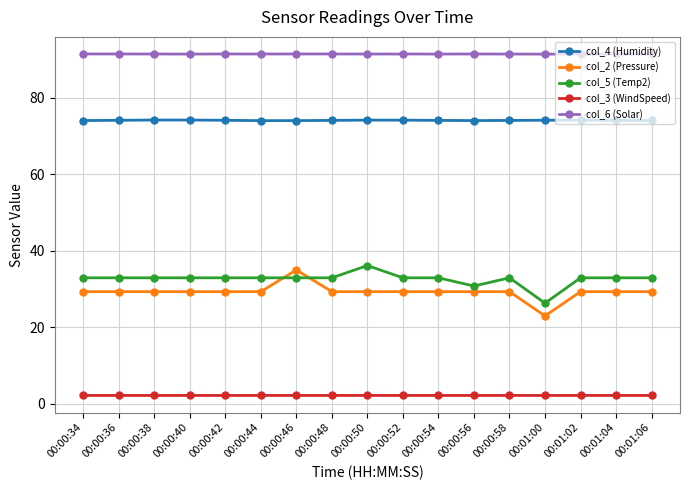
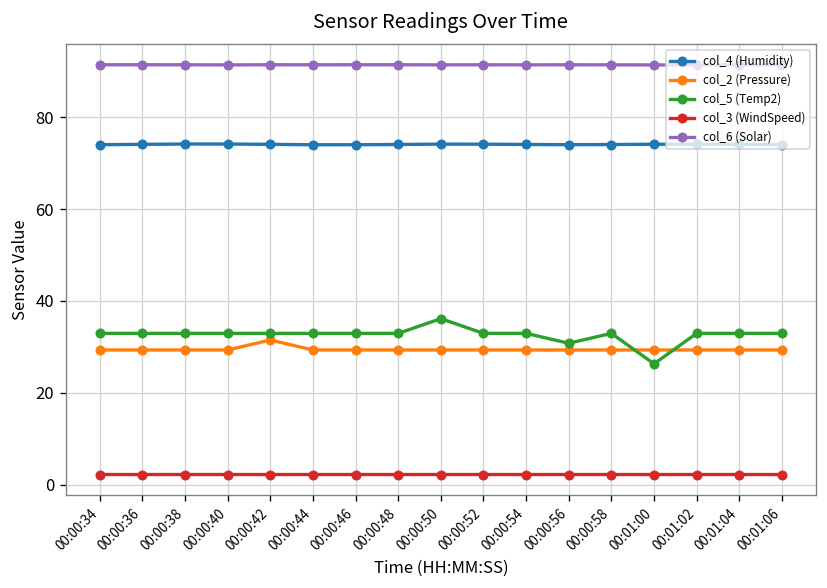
  {
    "col_4 (Humidity)": {
      "00:00:34": 74,
      "00:00:36": 74,
      "00:00:38": 74,
      "00:00:40": 74,
      "00:00:42": 74,
      "00:00:44": 74,
      "00:00:46": 74,
      "00:00:48": 74,
      "00:00:50": 74,
      "00:00:52": 74,
      "00:00:54": 74,
      "00:00:56": 74,
      "00:00:58": 74,
      "00:01:00": 74
    },
    "col_2 (Pressure)": {
      "00:00:34": 29,
      "00:00:36": 29,
      "00:00:38": 29,
      "00:00:40": 29,
-     "00:00:42": 29,
+     "00:00:42": 31,
      "00:00:44": 29,
-     "00:00:46": 35,
+     "00:00:46": 29,
      "00:00:48": 29,
      "00:00:50": 29,
      "00:00:52": 29,
      "00:00:54": 29,
      "00:00:56": 29,
      "00:00:58": 29,
-     "00:01:00": 23,
+     "00:01:00": 29,
      "00:01:02": 29,
      "00:01:04": 29,
      "00:01:06": 29
    },
    "col_5 (Temp2)": {
      "00:00:34": 33,
      "00:00:36": 33,
      "00:00:38": 33,
      "00:00:40": 33,
      "00:00:42": 33,
      "00:00:44": 33,
      "00:00:46": 33,
      "00:00:48": 33,
      "00:00:50": 36,
      "00:00:52": 33,
      "00:00:54": 33,
      "00:00:56": 31,
      "00:00:58": 33,
      "00:01:00": 26,
      "00:01:02": 33,
      "00:01:04": 33,
      "00:01:06": 33
    },
    "col_3 (WindSpeed)": {
      "00:00:34": 2,
      "00:00:36": 2,
      "00:00:38": 2,
      "00:00:40": 2,
      "00:00:42": 2,
      "00:00:44": 2,
      "00:00:46": 2,
      "00:00:48": 2,
      "00:00:50": 2,
      "00:00:52": 2,
      "00:00:54": 2,
      "00:00:56": 2,
      "00:00:58": 2,
      "00:01:00": 2,
      "00:01:02": 2,
      "00:01:04": 2,
      "00:01:06": 2
    },
    "col_6 (Solar)": {
      "00:00:34": 91,
      "00:00:36": 91,
      "00:00:38": 91,
      "00:00:40": 91,
      "00:00:42": 91,
      "00:00:44": 91,
      "00:00:46": 91,
      "00:00:48": 91,
      "00:00:50": 91,
      "00:00:52": 91,
      "00:00:54": 91,
      "00:00:56": 91,
      "00:00:58": 91,
      "00:01:00": 91
    }
  }
